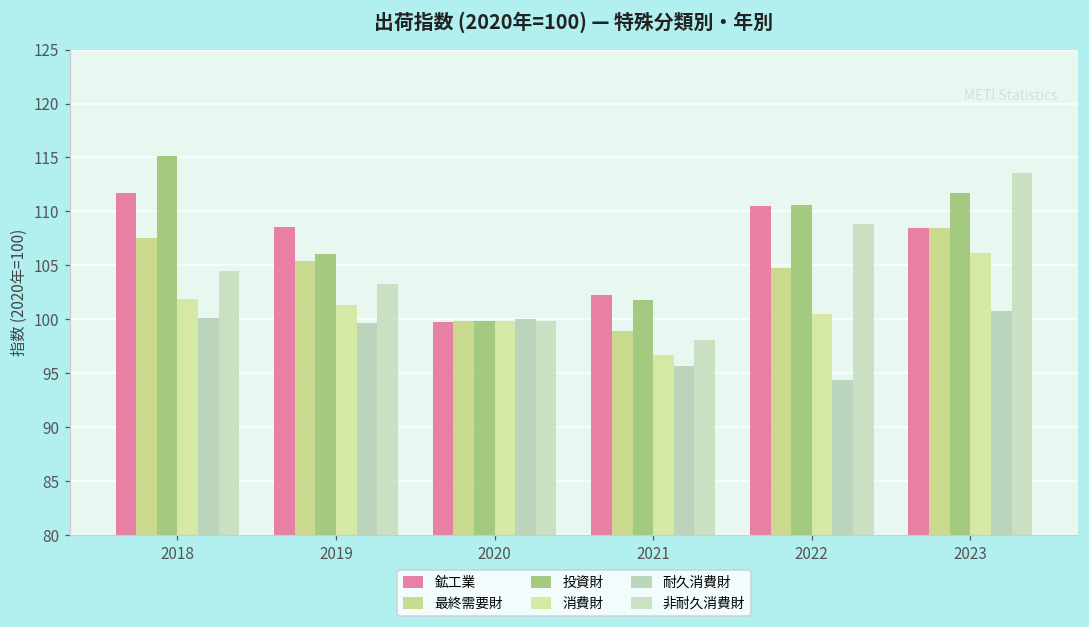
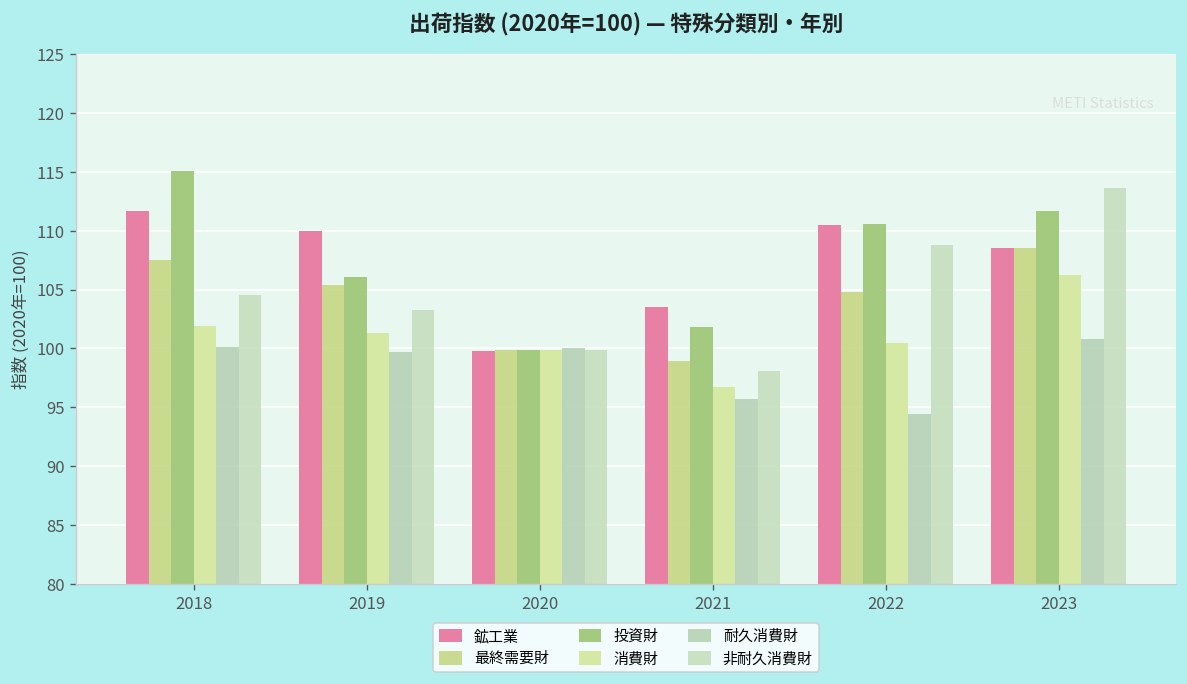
  {
    "鉱工業": {
      "2018": 112,
-     "2019": 109,
+     "2019": 110,
      "2020": 100,
-     "2021": 102,
+     "2021": 104,
      "2022": 111,
      "2023": 109
    }
  }
